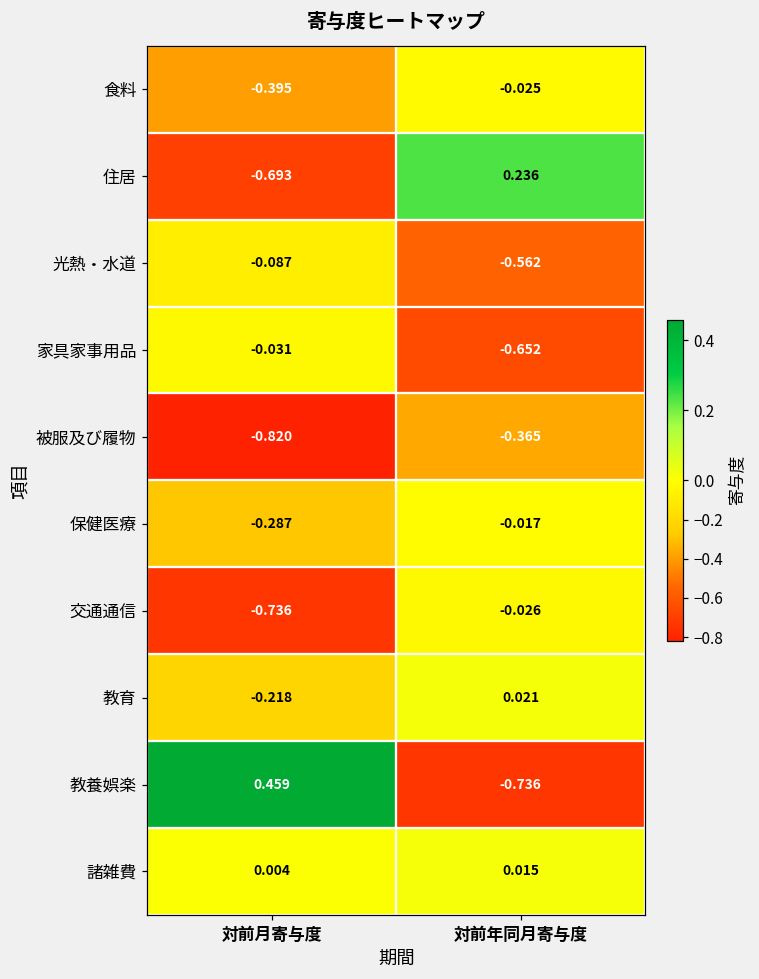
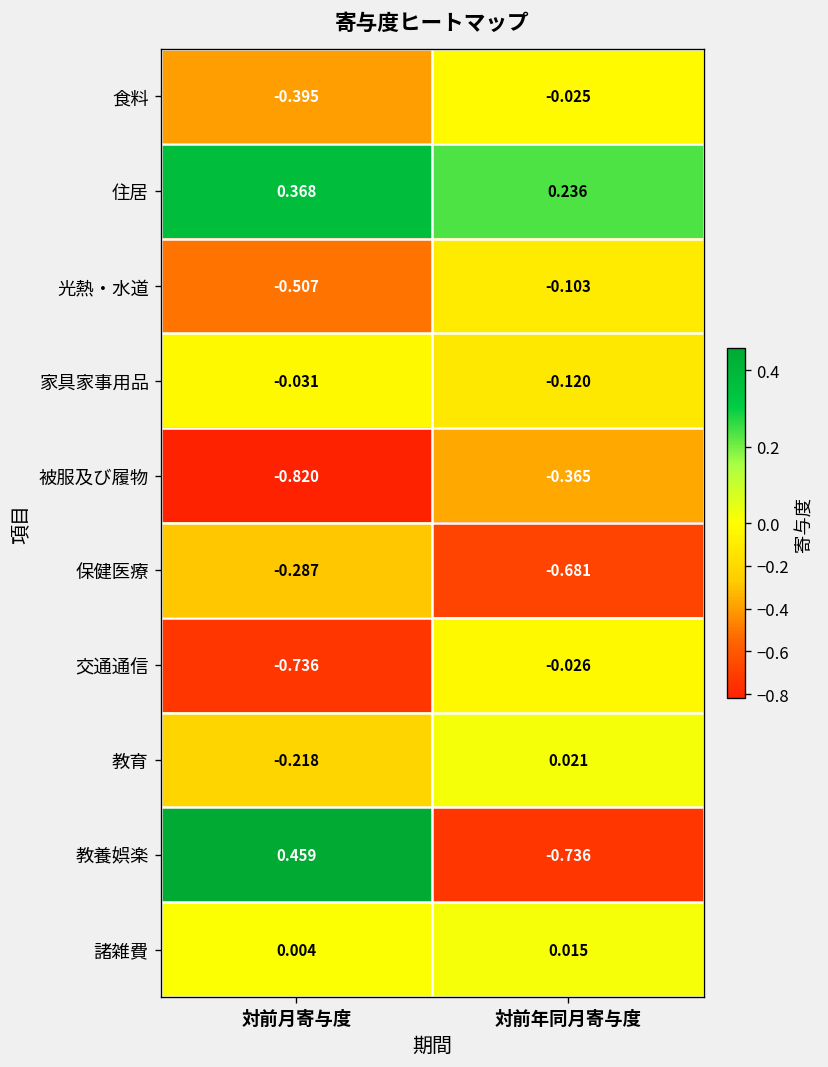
  {
    "食料": {
      "対前月寄与度": -0.395,
      "対前年同月寄与度": -0.025
    },
    "住居": {
-     "対前月寄与度": -0.693,
+     "対前月寄与度": 0.368,
      "対前年同月寄与度": 0.236
    },
    "光熱・水道": {
-     "対前月寄与度": -0.087,
-     "対前年同月寄与度": -0.562
+     "対前月寄与度": -0.507,
+     "対前年同月寄与度": -0.103
    },
    "家具家事用品": {
      "対前月寄与度": -0.031,
-     "対前年同月寄与度": -0.652
+     "対前年同月寄与度": -0.120
    },
    "被服及び履物": {
      "対前月寄与度": -0.820,
      "対前年同月寄与度": -0.365
    },
    "保健医療": {
      "対前月寄与度": -0.287,
-     "対前年同月寄与度": -0.017
+     "対前年同月寄与度": -0.681
    },
    "交通通信": {
      "対前月寄与度": -0.736,
      "対前年同月寄与度": -0.026
    },
    "教育": {
      "対前月寄与度": -0.218,
      "対前年同月寄与度": 0.021
    },
    "教養娯楽": {
      "対前月寄与度": 0.459,
      "対前年同月寄与度": -0.736
    },
    "諸雑費": {
      "対前月寄与度": 0.004,
      "対前年同月寄与度": 0.015
    }
  }
